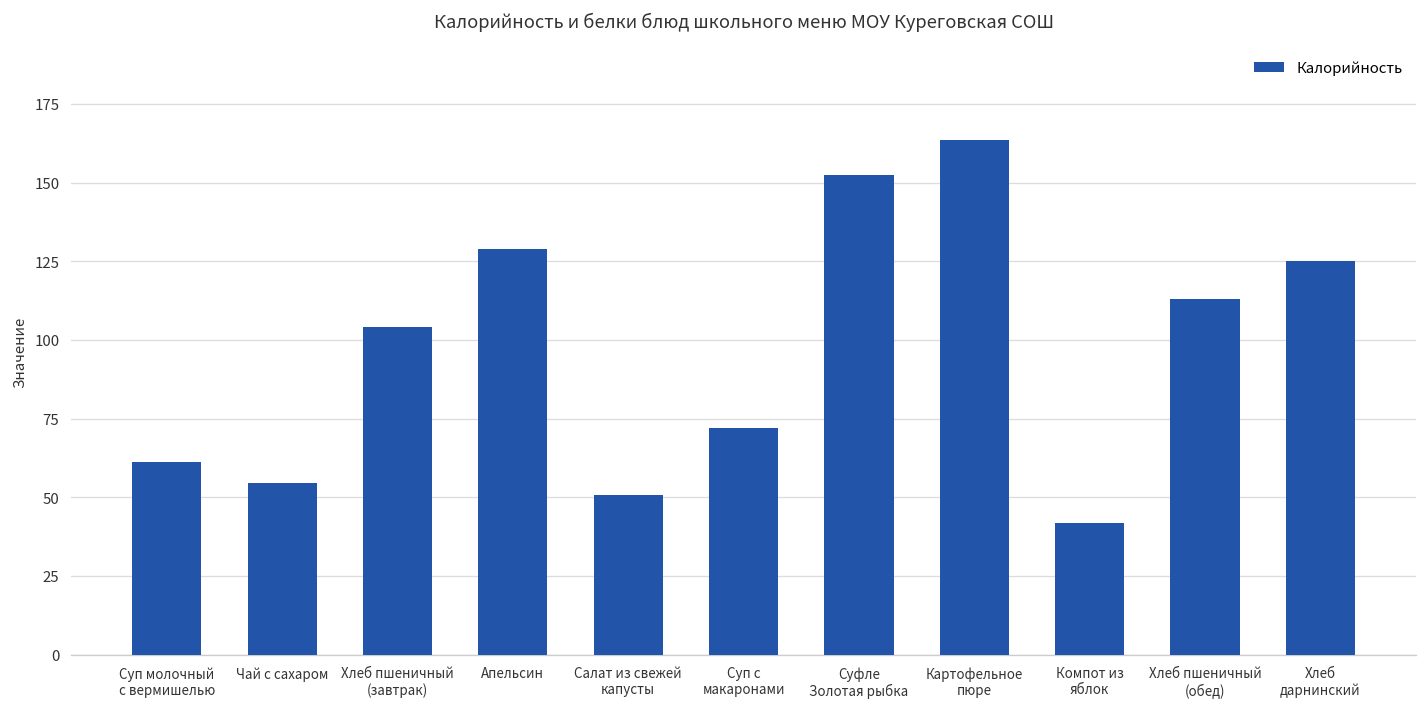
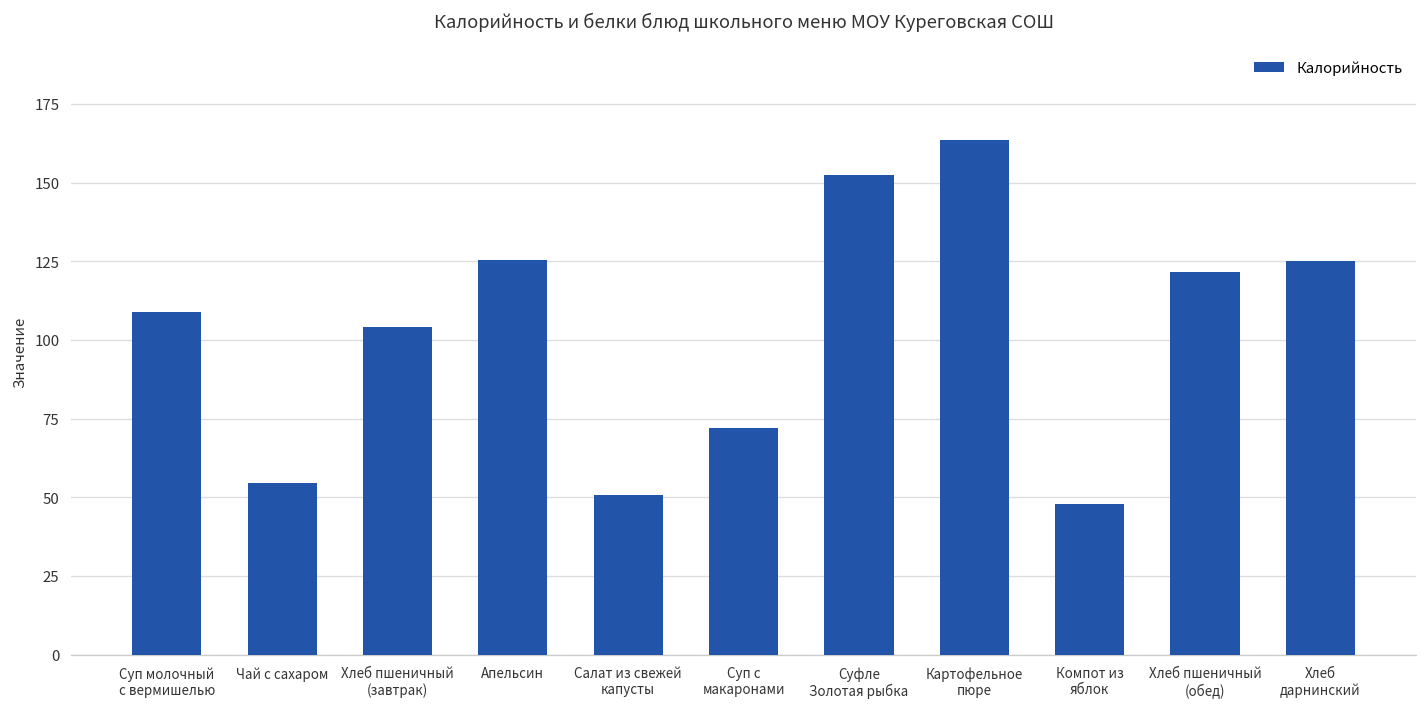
  {
-   "Суп молочный с вермишелью": 61,
+   "Суп молочный с вермишелью": 109,
    "Чай с сахаром": 54,
    "Хлеб пшеничный (завтрак)": 104,
-   "Апельсин": 129,
+   "Апельсин": 126,
    "Салат из свежей капусты": 51,
    "Суп с макаронами": 72,
    "Суфле Золотая рыбка": 152,
    "Картофельное пюре": 164,
-   "Компот из яблок": 42,
-   "Хлеб пшеничный (обед)": 113,
+   "Компот из яблок": 48,
+   "Хлеб пшеничный (обед)": 122,
    "Хлеб дарнинский": 125
  }
